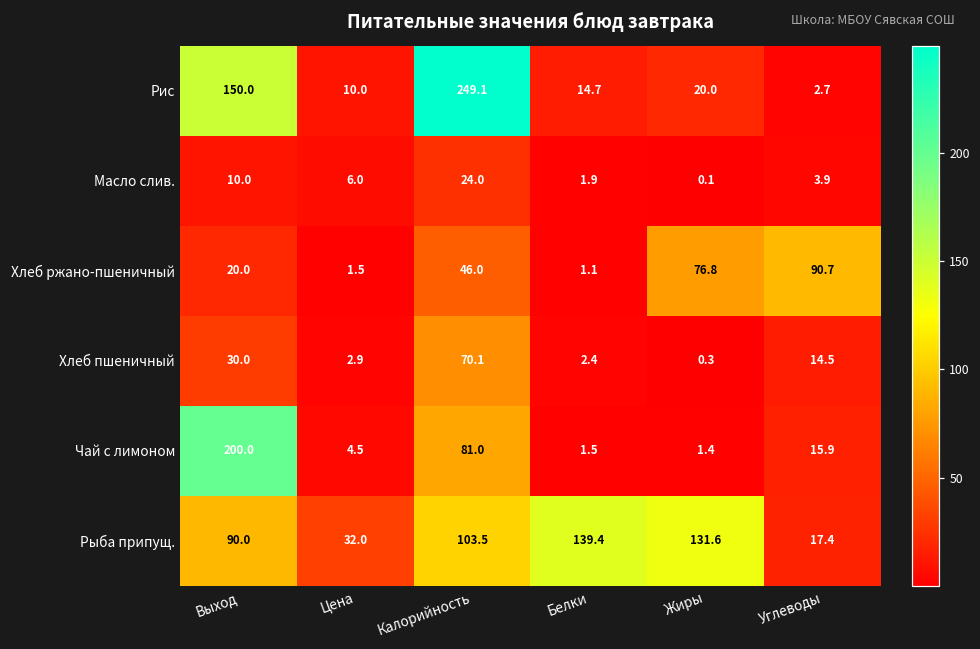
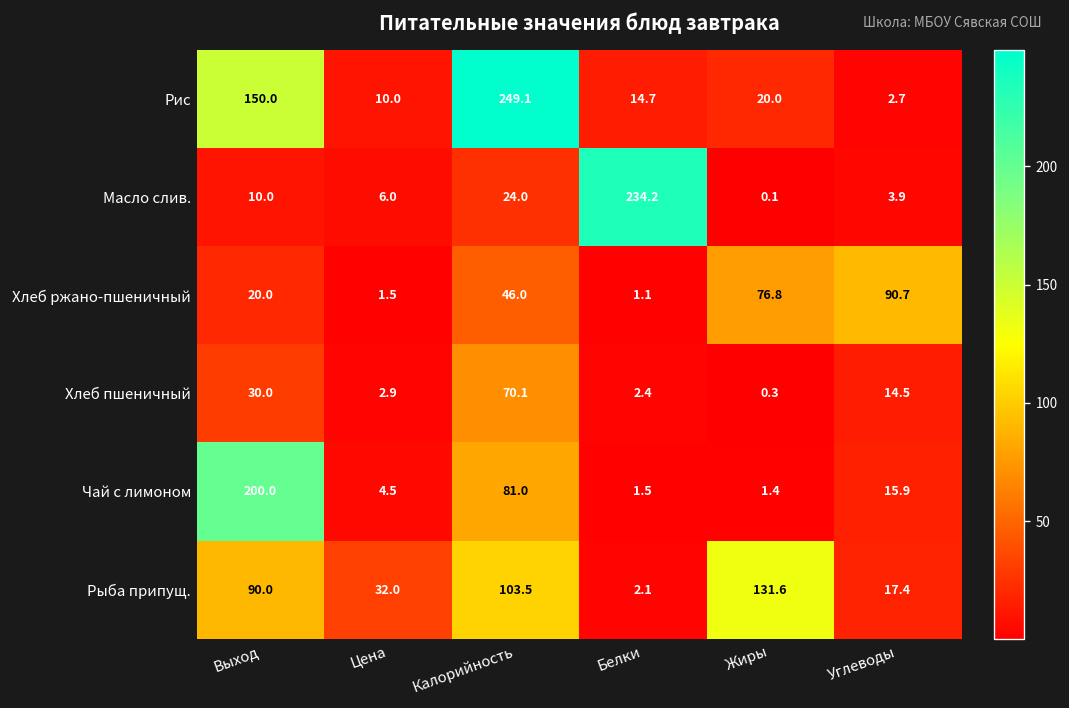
  {
    "Рис": {
      "Выход": 150.0,
      "Цена": 10.0,
      "Калорийность": 249.1,
      "Белки": 14.7,
      "Жиры": 20.0,
      "Углеводы": 2.7
    },
    "Масло слив.": {
      "Выход": 10.0,
      "Цена": 6.0,
      "Калорийность": 24.0,
-     "Белки": 1.9,
+     "Белки": 234.2,
      "Жиры": 0.1,
      "Углеводы": 3.9
    },
    "Хлеб ржано-пшеничный": {
      "Выход": 20.0,
      "Цена": 1.5,
      "Калорийность": 46.0,
      "Белки": 1.1,
      "Жиры": 76.8,
      "Углеводы": 90.7
    },
    "Хлеб пшеничный": {
      "Выход": 30.0,
      "Цена": 2.9,
      "Калорийность": 70.1,
      "Белки": 2.4,
      "Жиры": 0.3,
      "Углеводы": 14.5
    },
    "Чай с лимоном": {
      "Выход": 200.0,
      "Цена": 4.5,
      "Калорийность": 81.0,
      "Белки": 1.5,
      "Жиры": 1.4,
      "Углеводы": 15.9
    },
    "Рыба припущ.": {
      "Выход": 90.0,
      "Цена": 32.0,
      "Калорийность": 103.5,
-     "Белки": 139.4,
+     "Белки": 2.1,
      "Жиры": 131.6,
      "Углеводы": 17.4
    }
  }
